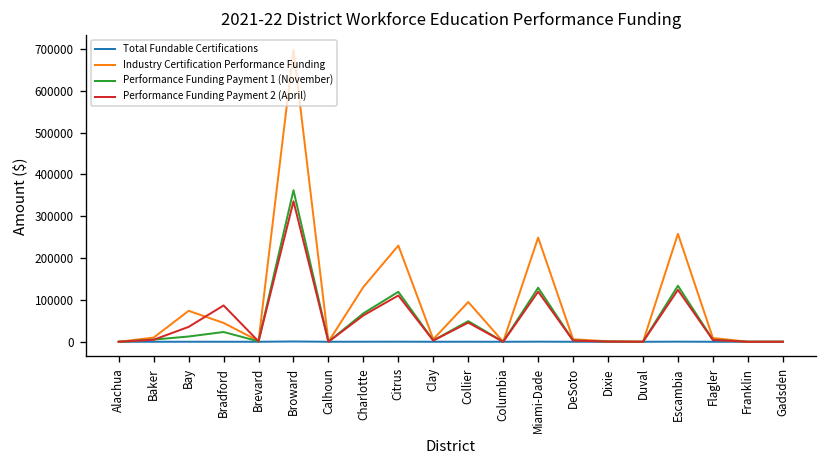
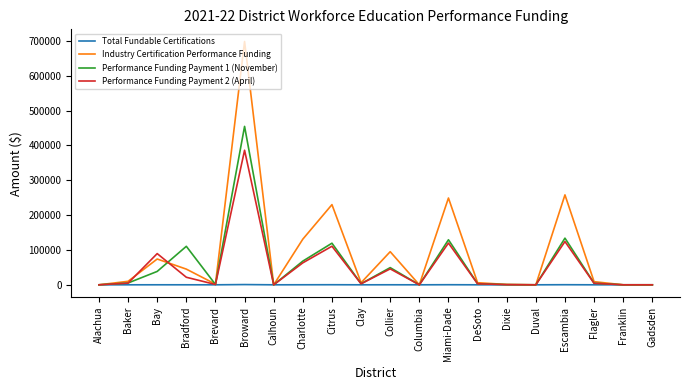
  {
    "Total Fundable Certifications": {
      "Bay": 0,
      "Bradford": 0,
      "Broward": 0,
      "Charlotte": 0,
      "Citrus": 0,
      "Collier": 0,
      "Miami-Dade": 0,
      "Escambia": 0
    },
    "Industry Certification Performance Funding": {
      "Bay": 70000,
      "Bradford": 50000,
      "Charlotte": 130000,
      "Citrus": 230000,
      "Collier": 100000,
      "Miami-Dade": 250000,
      "Escambia": 260000
    },
    "Performance Funding Payment 1 (November)": {
-     "Bay": 10000,
-     "Bradford": 20000,
-     "Broward": 360000,
+     "Bay": 40000,
+     "Bradford": 110000,
+     "Broward": 450000,
      "Citrus": 120000,
      "Miami-Dade": 130000,
      "Escambia": 130000
    },
    "Performance Funding Payment 2 (April)": {
-     "Bay": 40000,
-     "Bradford": 90000,
-     "Broward": 340000,
+     "Bay": 90000,
+     "Bradford": 20000,
+     "Broward": 390000,
      "Citrus": 110000,
      "Miami-Dade": 120000,
      "Escambia": 120000
    }
  }
